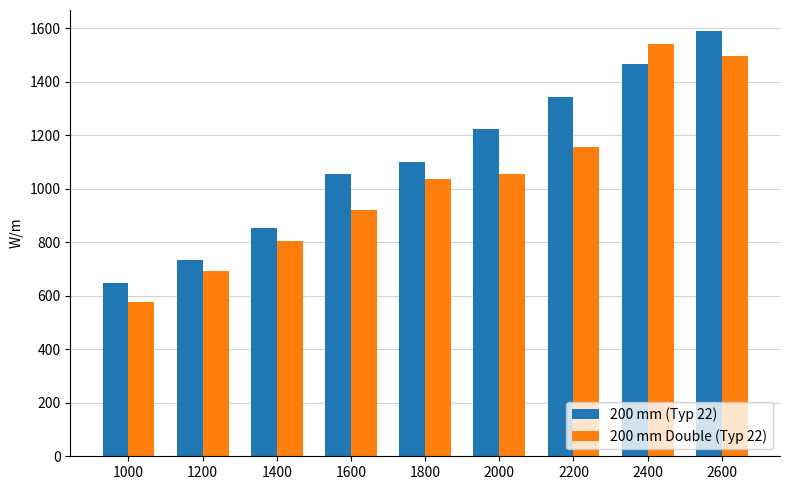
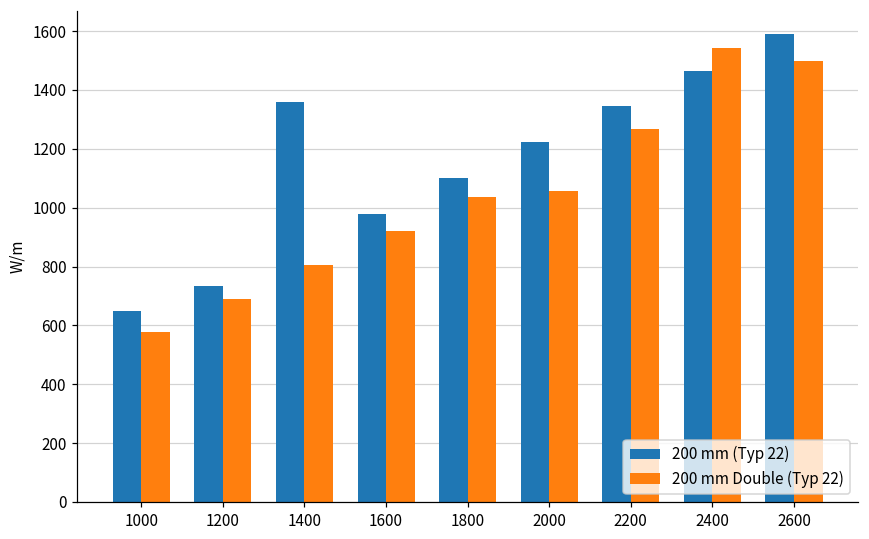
  {
    "200 mm (Typ 22)": {
      "1000": 650,
      "1200": 730,
-     "1400": 860,
-     "1600": 1060,
+     "1400": 1360,
+     "1600": 980,
      "1800": 1100,
      "2000": 1220,
      "2200": 1340,
      "2400": 1470,
      "2600": 1590
    },
    "200 mm Double (Typ 22)": {
      "1000": 580,
      "1200": 690,
      "1400": 810,
      "1600": 920,
      "1800": 1040,
      "2000": 1060,
-     "2200": 1160,
+     "2200": 1270,
      "2400": 1540,
      "2600": 1500
    }
  }
